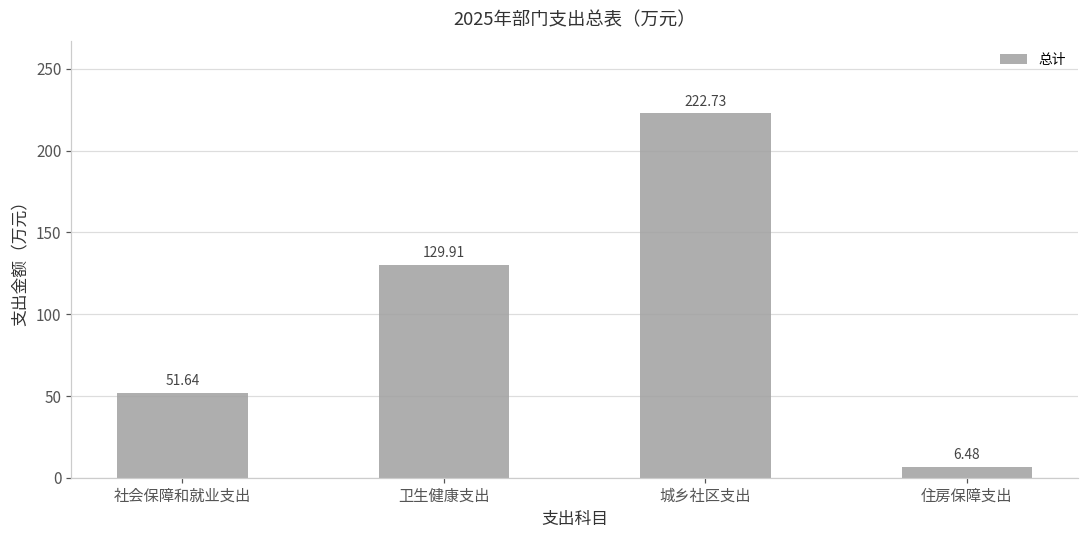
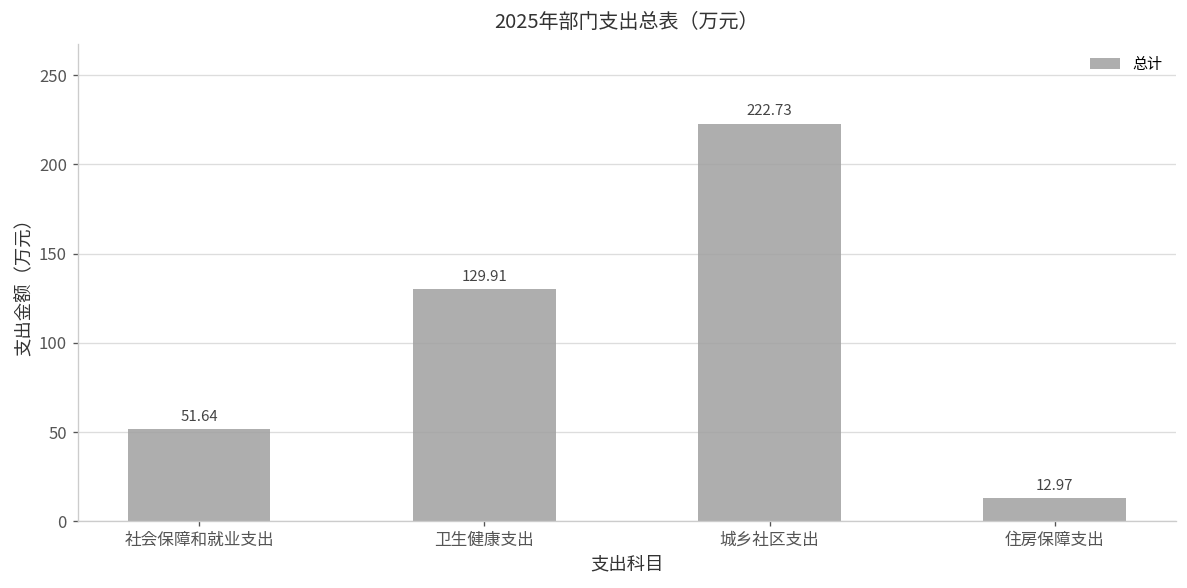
  {
    "社会保障和就业支出": 51.64,
    "卫生健康支出": 129.91,
    "城乡社区支出": 222.73,
-   "住房保障支出": 6.48
+   "住房保障支出": 12.97
  }
